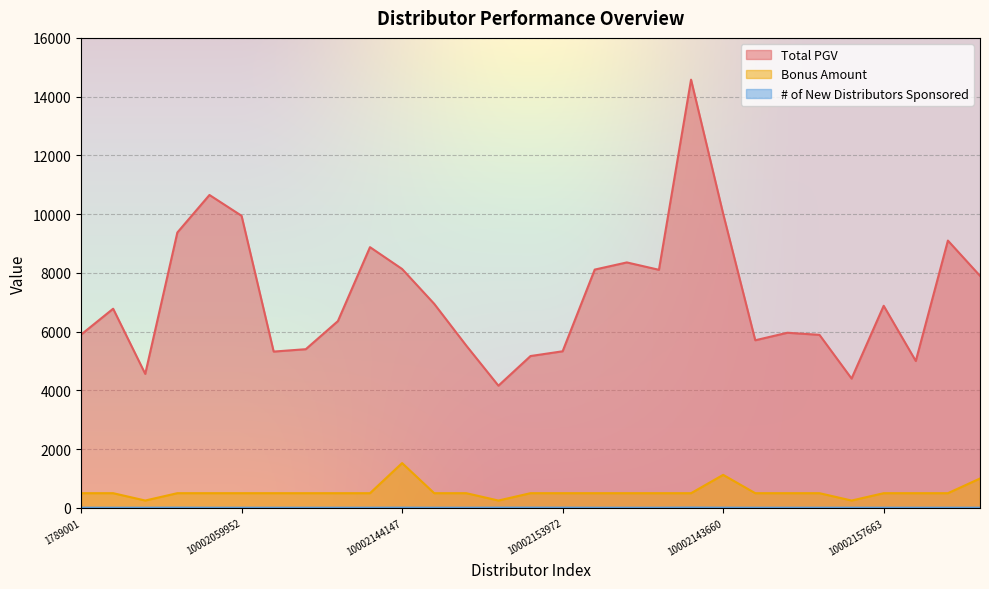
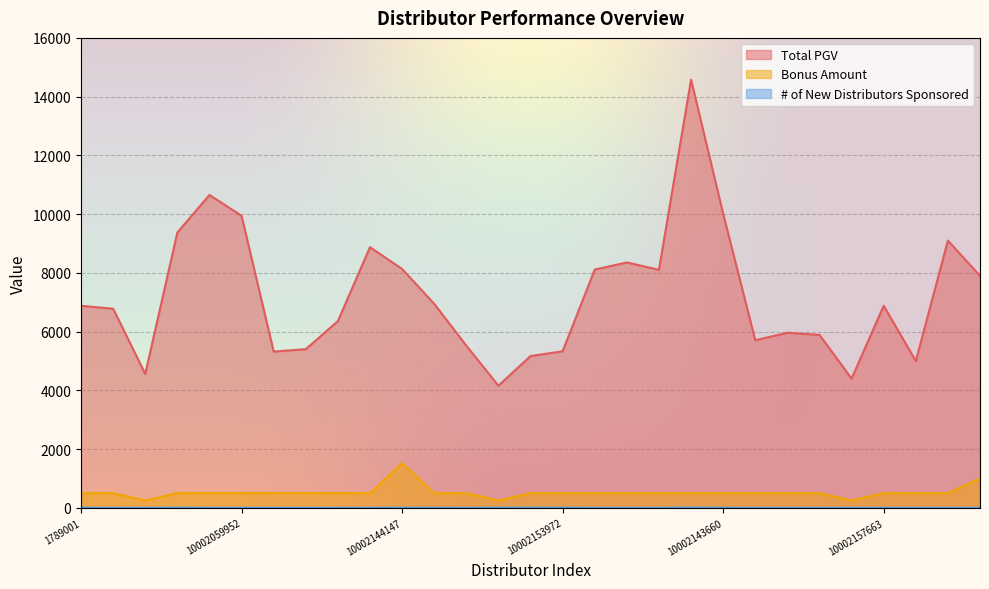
  {
    "Total PGV": {
-     "1789001": 5900,
+     "1789001": 6900,
      "10002059952": 9900,
      "10002144147": 8100,
      "10002153972": 5300,
      "10002143660": 10000,
      "10002157663": 6900
    },
    "Bonus Amount": {
      "1789001": 500,
      "10002059952": 500,
      "10002144147": 1500,
      "10002153972": 500,
-     "10002143660": 1100,
+     "10002143660": 500,
      "10002157663": 500
    },
    "# of New Distributors Sponsored": {
      "1789001": 0,
      "10002059952": 0,
      "10002144147": 0,
      "10002153972": 0,
      "10002143660": 0,
      "10002157663": 0
    }
  }
